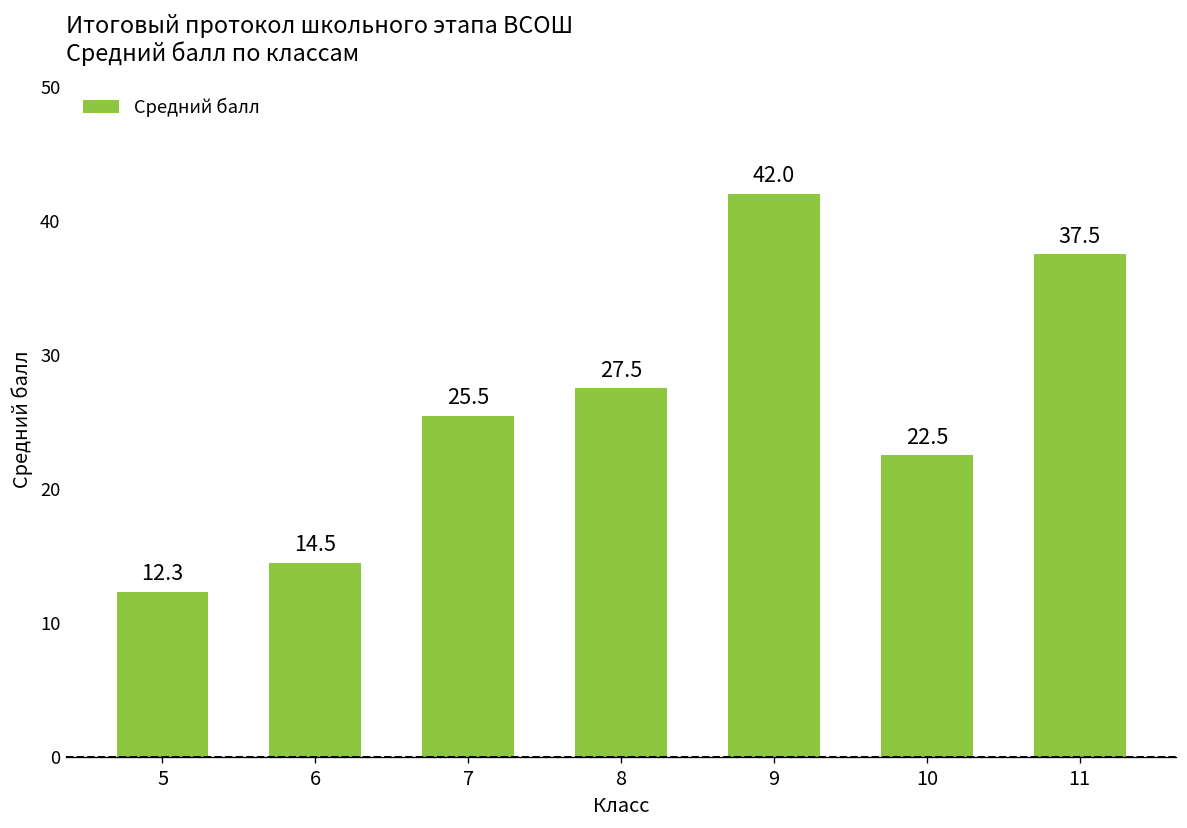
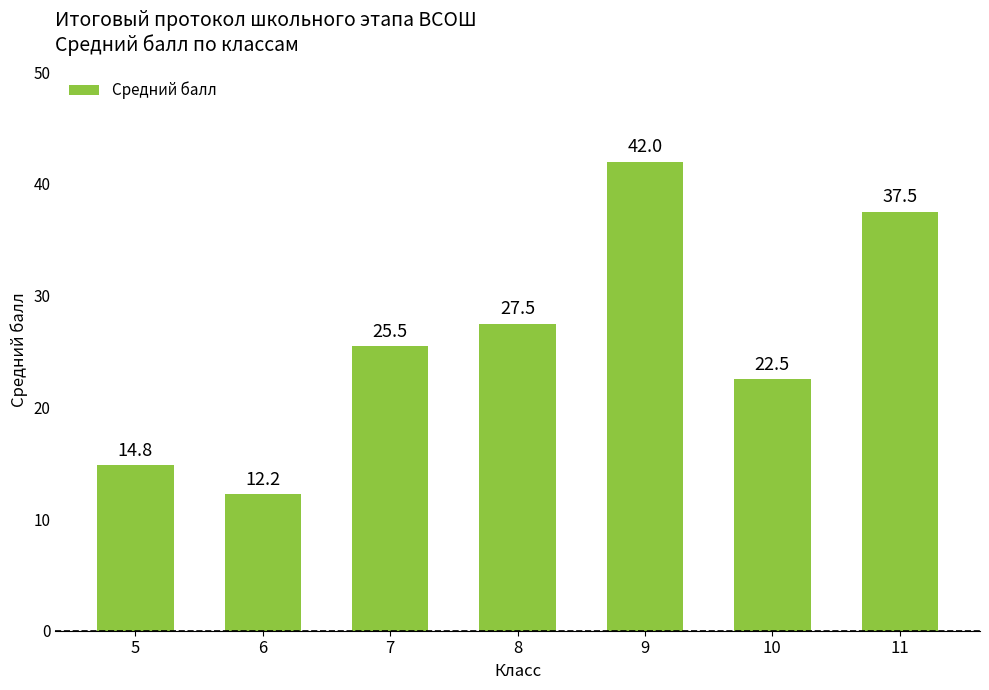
  {
-   "5": 12.3,
-   "6": 14.5,
+   "5": 14.8,
+   "6": 12.2,
    "7": 25.5,
    "8": 27.5,
    "9": 42.0,
    "10": 22.5,
    "11": 37.5
  }
